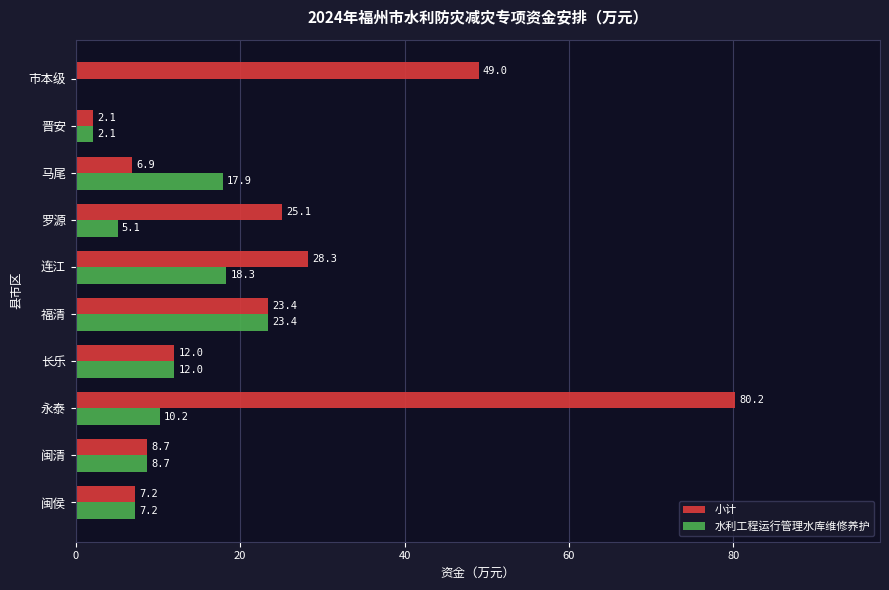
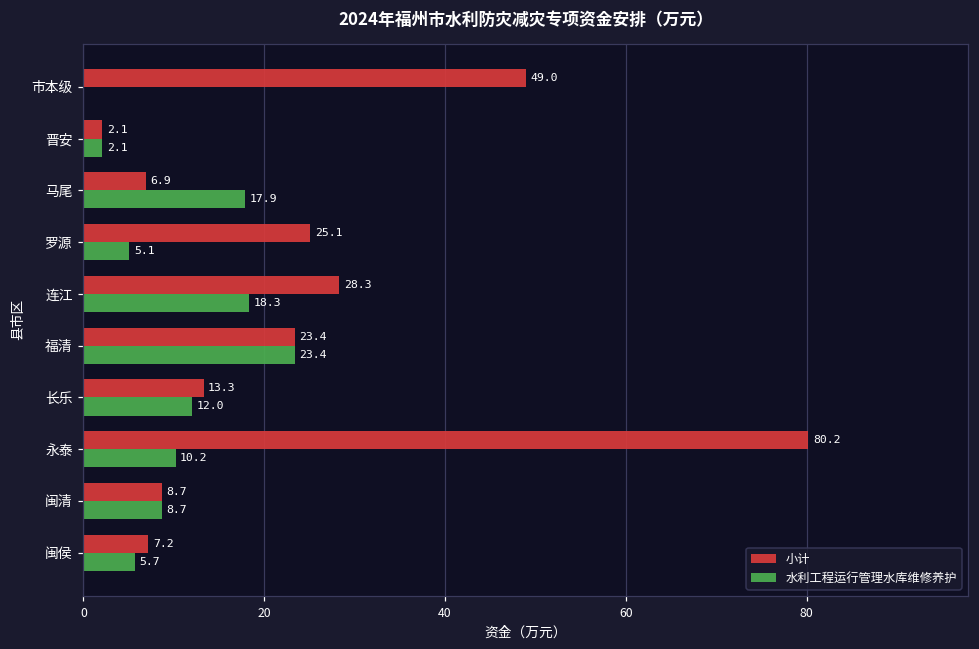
  {
    "小计": {
      "市本级": 49.0,
      "晋安": 2.1,
      "马尾": 6.9,
      "罗源": 25.1,
      "连江": 28.3,
      "福清": 23.4,
-     "长乐": 12.0,
+     "长乐": 13.3,
      "永泰": 80.2,
      "闽清": 8.7,
      "闽侯": 7.2
    },
    "水利工程运行管理水库维修养护": {
      "晋安": 2.1,
      "马尾": 17.9,
      "罗源": 5.1,
      "连江": 18.3,
      "福清": 23.4,
      "长乐": 12.0,
      "永泰": 10.2,
      "闽清": 8.7,
-     "闽侯": 7.2
+     "闽侯": 5.7
    }
  }
